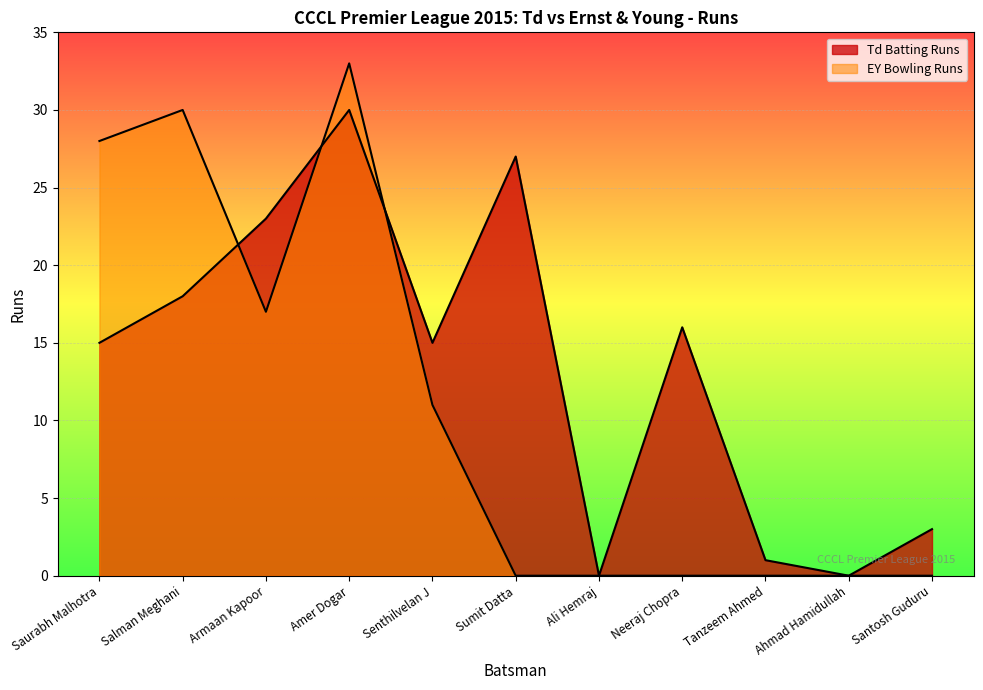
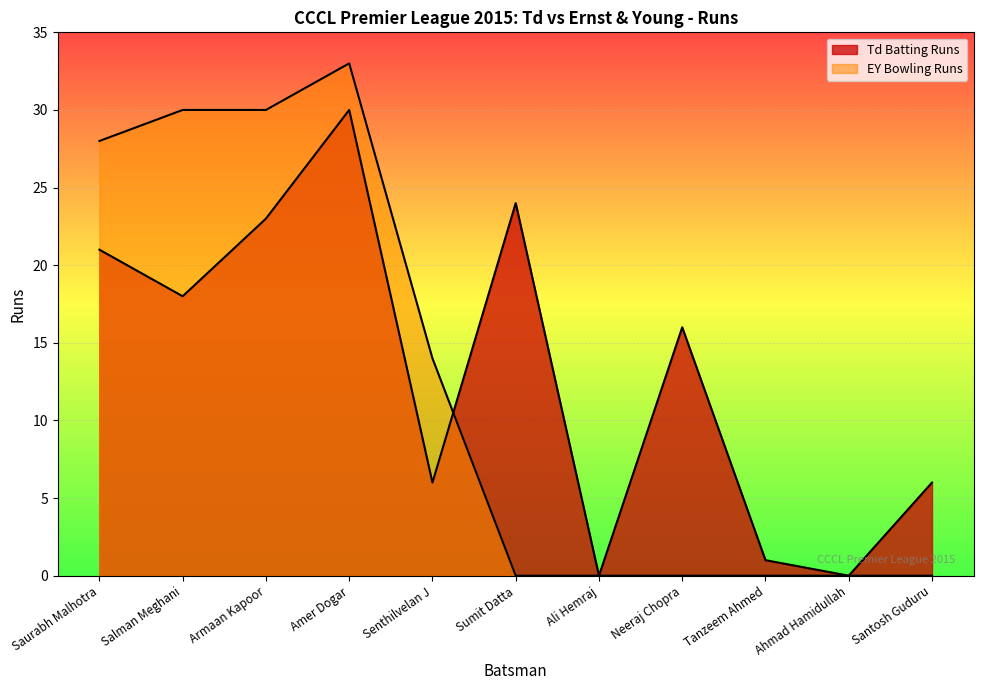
  {
    "Td Batting Runs": {
-     "Saurabh Malhotra": 15,
+     "Saurabh Malhotra": 21,
      "Salman Meghani": 18,
      "Armaan Kapoor": 23,
      "Amer Dogar": 30,
-     "Senthilvelan J": 15,
-     "Sumit Datta": 27,
+     "Senthilvelan J": 6,
+     "Sumit Datta": 24,
      "Neeraj Chopra": 16,
      "Tanzeem Ahmed": 1,
-     "Santosh Guduru": 3
+     "Santosh Guduru": 6
    },
    "EY Bowling Runs": {
      "Saurabh Malhotra": 28,
      "Salman Meghani": 30,
-     "Armaan Kapoor": 17,
+     "Armaan Kapoor": 30,
      "Amer Dogar": 33,
-     "Senthilvelan J": 11,
+     "Senthilvelan J": 14,
      "Sumit Datta": 0,
      "Neeraj Chopra": 0,
      "Tanzeem Ahmed": 0
    }
  }
